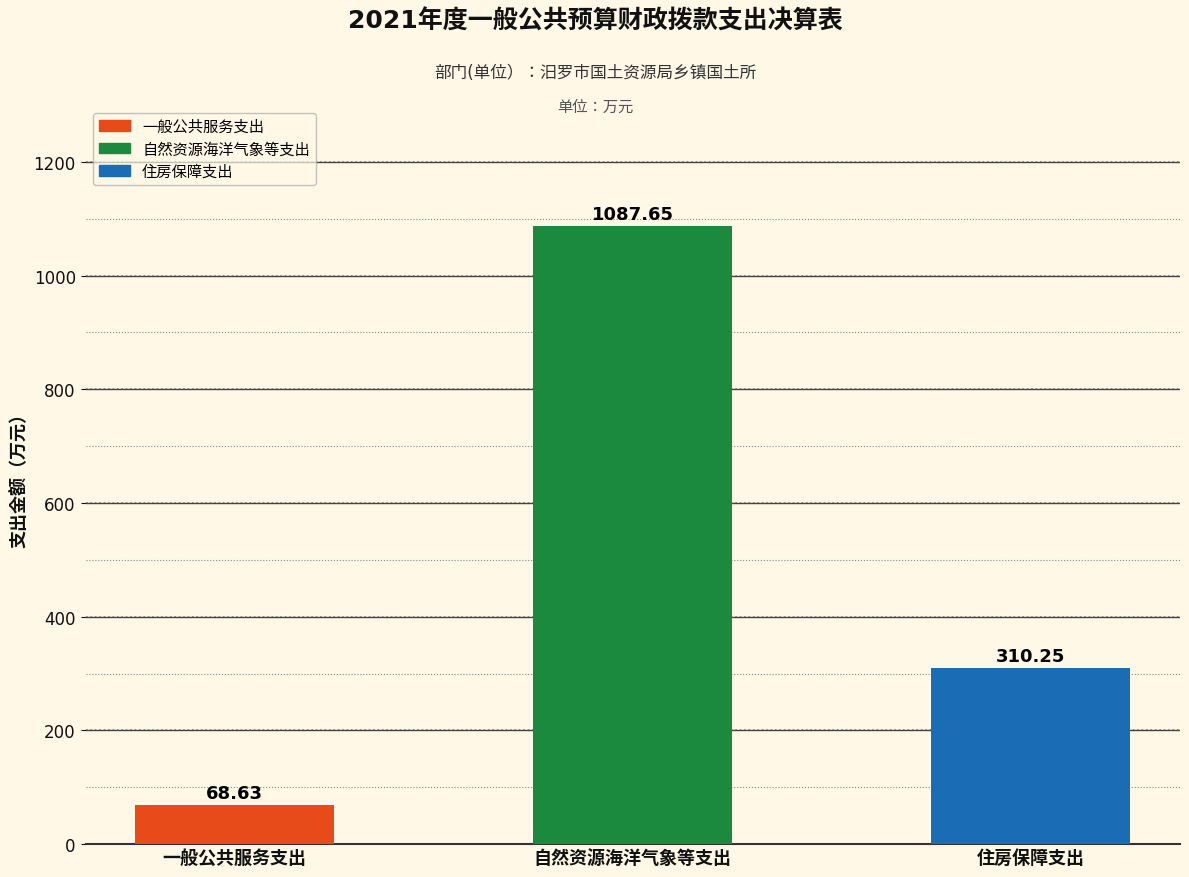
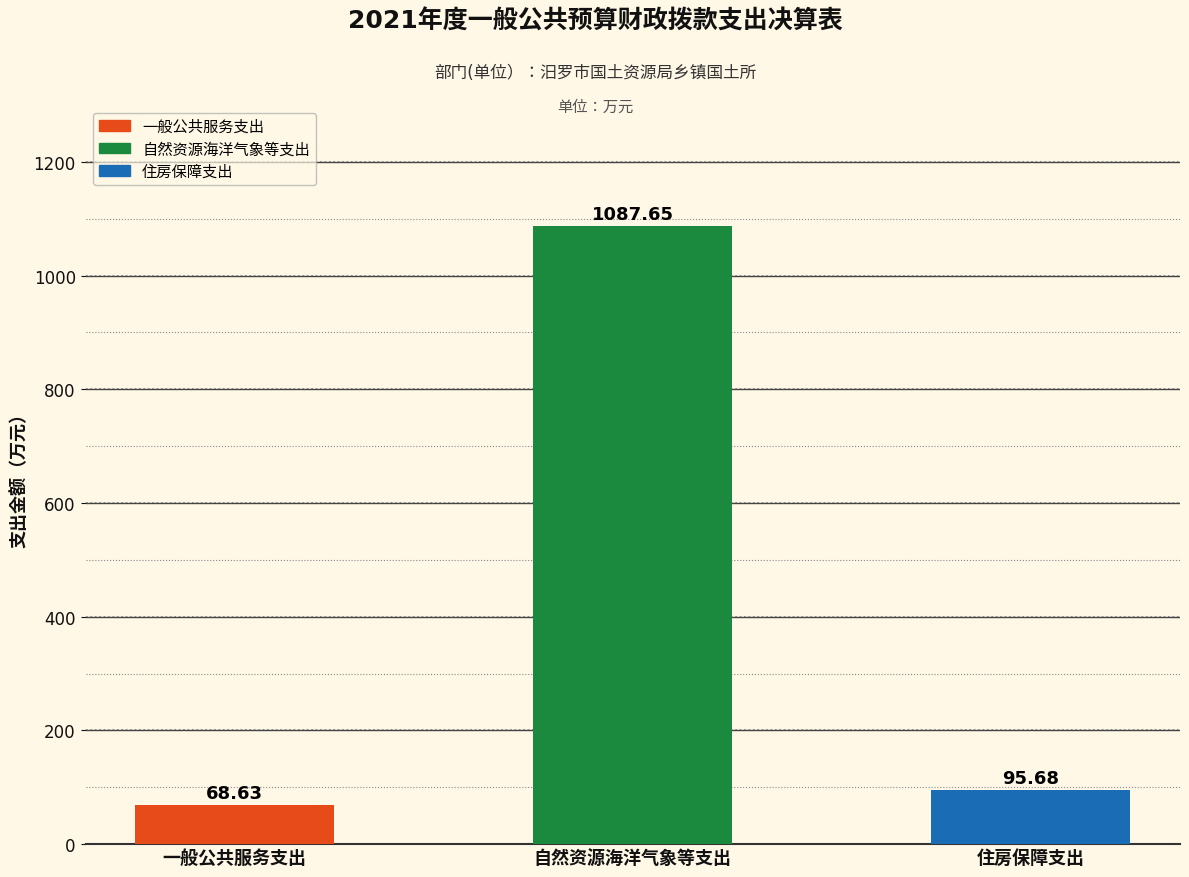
  {
    "一般公共服务支出": 68.63,
    "自然资源海洋气象等支出": 1087.65,
-   "住房保障支出": 310.25
+   "住房保障支出": 95.68
  }
